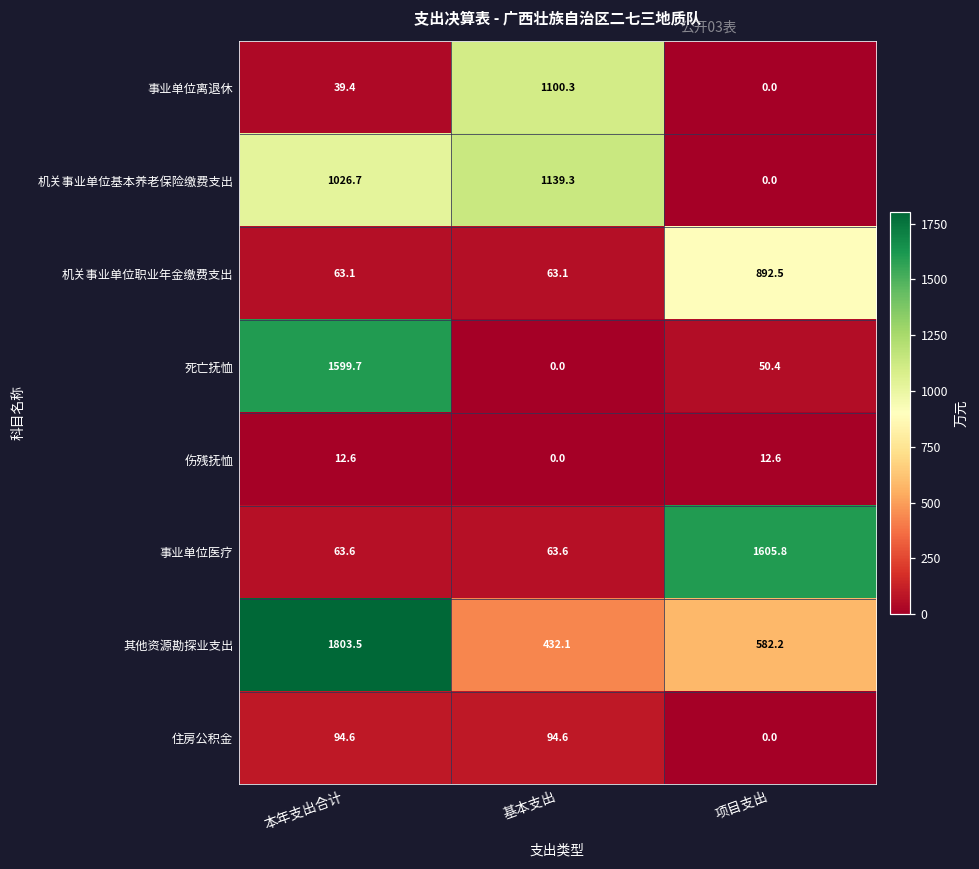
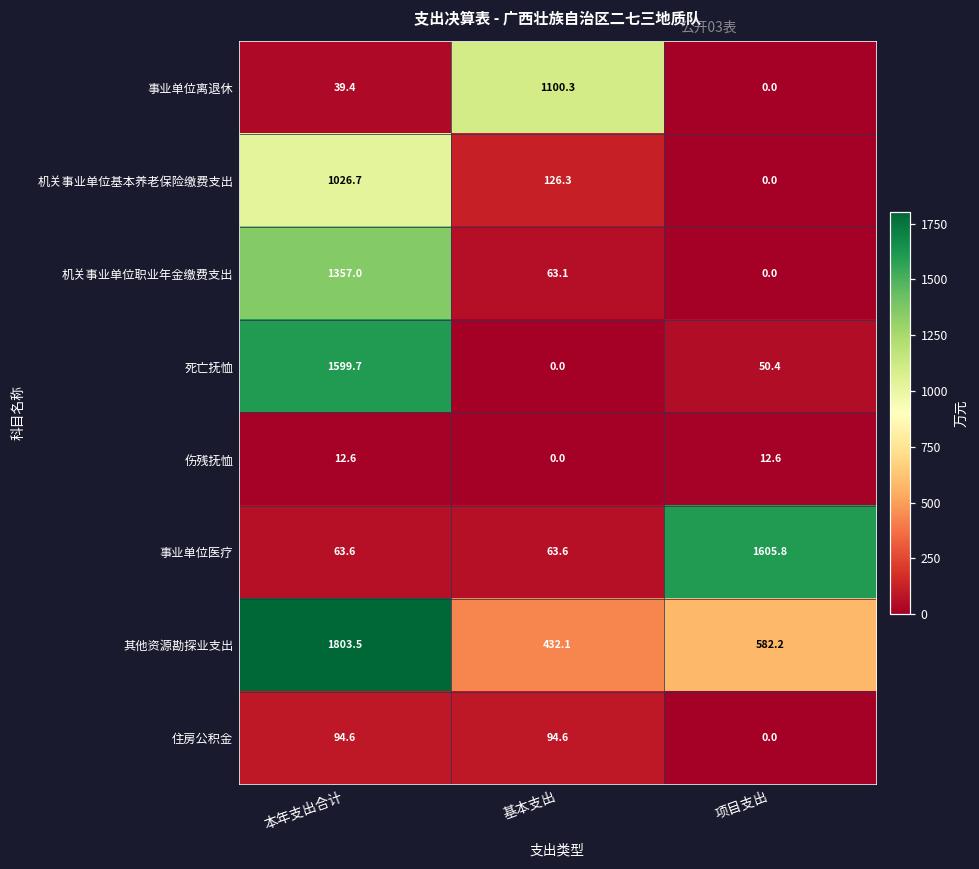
  {
    "事业单位离退休": {
      "本年支出合计": 39.4,
      "基本支出": 1100.3,
      "项目支出": 0.0
    },
    "机关事业单位基本养老保险缴费支出": {
      "本年支出合计": 1026.7,
-     "基本支出": 1139.3,
+     "基本支出": 126.3,
      "项目支出": 0.0
    },
    "机关事业单位职业年金缴费支出": {
-     "本年支出合计": 63.1,
+     "本年支出合计": 1357.0,
      "基本支出": 63.1,
-     "项目支出": 892.5
+     "项目支出": 0.0
    },
    "死亡抚恤": {
      "本年支出合计": 1599.7,
      "基本支出": 0.0,
      "项目支出": 50.4
    },
    "伤残抚恤": {
      "本年支出合计": 12.6,
      "基本支出": 0.0,
      "项目支出": 12.6
    },
    "事业单位医疗": {
      "本年支出合计": 63.6,
      "基本支出": 63.6,
      "项目支出": 1605.8
    },
    "其他资源勘探业支出": {
      "本年支出合计": 1803.5,
      "基本支出": 432.1,
      "项目支出": 582.2
    },
    "住房公积金": {
      "本年支出合计": 94.6,
      "基本支出": 94.6,
      "项目支出": 0.0
    }
  }
